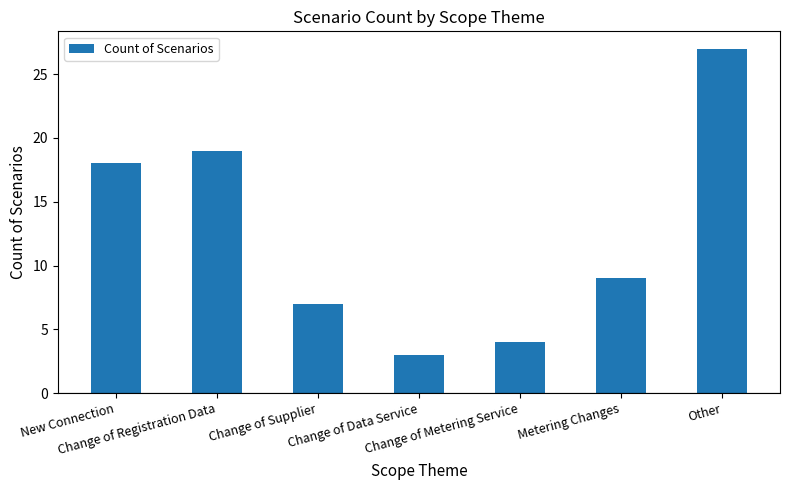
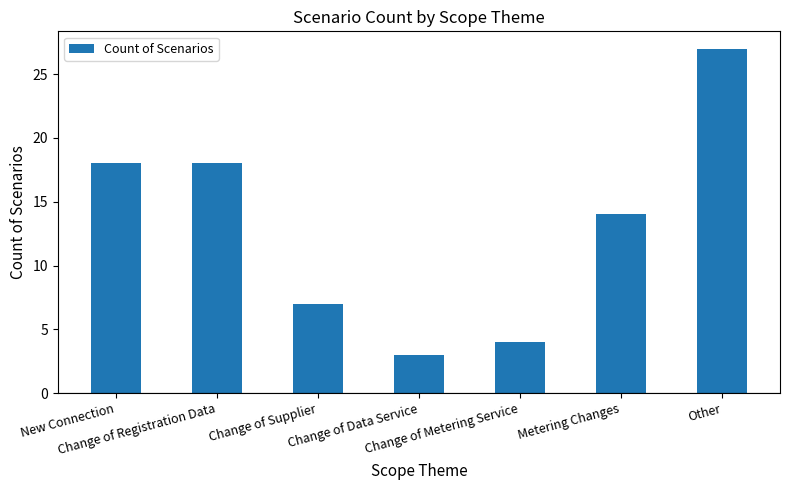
  {
    "New Connection": 18,
-   "Change of Registration Data": 19,
+   "Change of Registration Data": 18,
    "Change of Supplier": 7,
    "Change of Data Service": 3,
    "Change of Metering Service": 4,
-   "Metering Changes": 9,
+   "Metering Changes": 14,
    "Other": 27
  }
